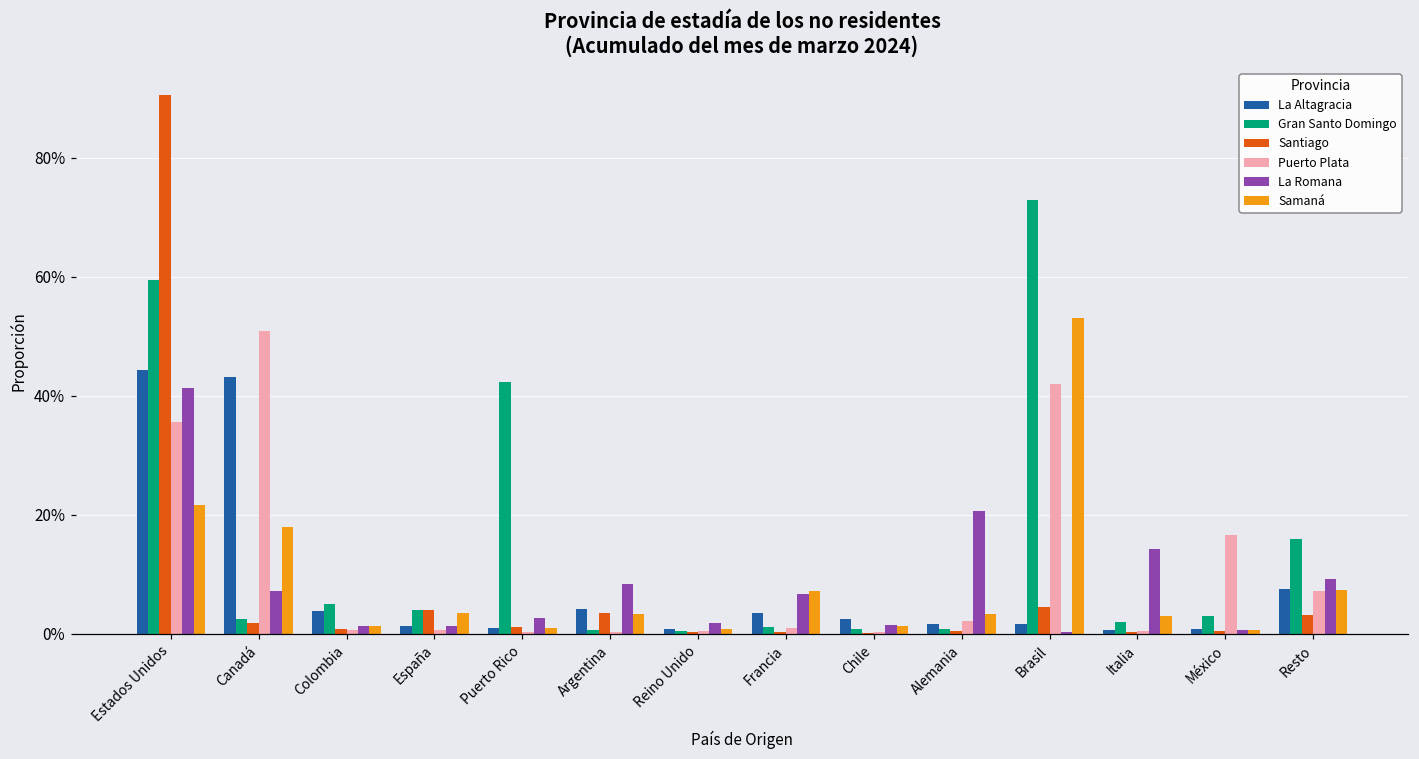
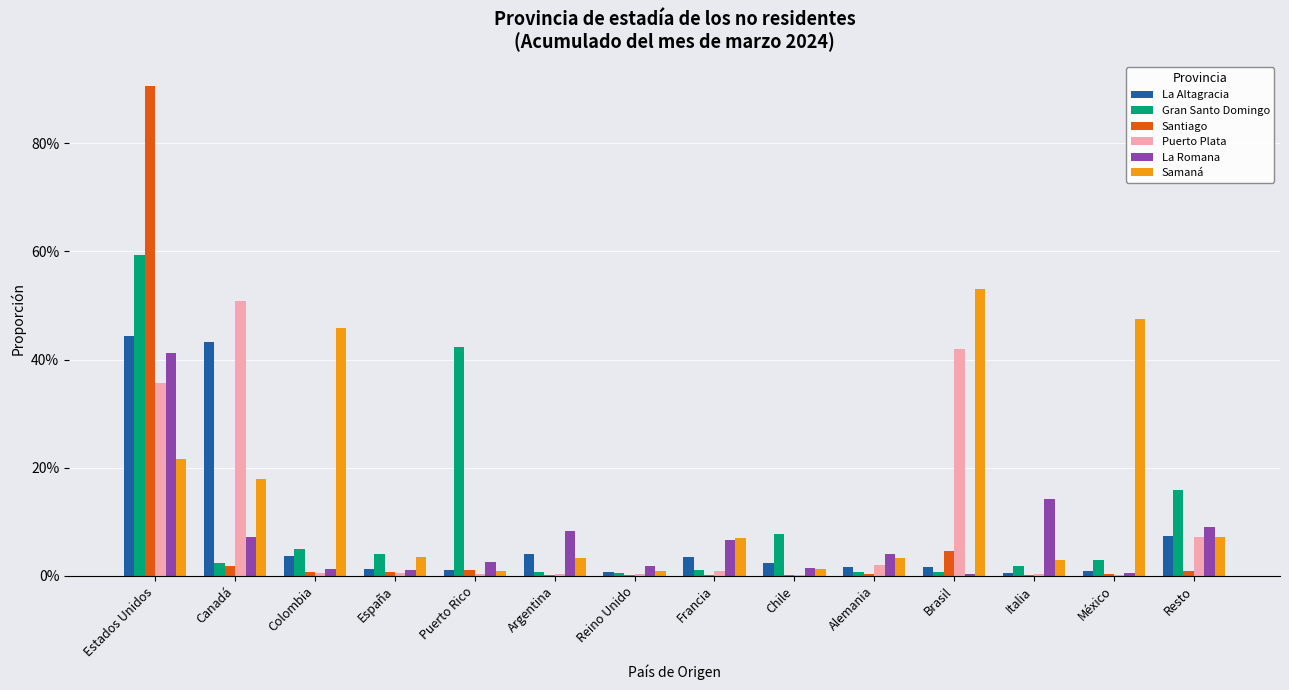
  {
    "La Altagracia": {
      "Estados Unidos": "44%",
      "Canadá": "43%",
      "Colombia": "4%",
      "España": "1%",
      "Puerto Rico": "1%",
      "Argentina": "4%",
      "Reino Unido": "1%",
      "Francia": "4%",
      "Chile": "2%",
      "Alemania": "2%",
      "Brasil": "2%",
      "Italia": "1%",
      "México": "1%",
      "Resto": "7%"
    },
    "Gran Santo Domingo": {
      "Estados Unidos": "59%",
      "Canadá": "2%",
      "Colombia": "5%",
      "España": "4%",
      "Puerto Rico": "42%",
      "Argentina": "1%",
      "Reino Unido": "0%",
      "Francia": "1%",
-     "Chile": "1%",
+     "Chile": "8%",
      "Alemania": "1%",
-     "Brasil": "73%",
+     "Brasil": "1%",
      "Italia": "2%",
      "México": "3%",
      "Resto": "16%"
    },
    "Santiago": {
      "Estados Unidos": "91%",
      "Canadá": "2%",
      "Colombia": "1%",
-     "España": "4%",
+     "España": "1%",
      "Puerto Rico": "1%",
-     "Argentina": "4%",
+     "Argentina": "0%",
      "Brasil": "5%",
-     "Resto": "3%"
+     "Resto": "1%"
    },
    "Puerto Plata": {
      "Estados Unidos": "36%",
      "Canadá": "51%",
      "Colombia": "1%",
      "España": "1%",
      "Francia": "1%",
      "Alemania": "2%",
      "Brasil": "42%",
-     "México": "17%",
+     "México": "0%",
      "Resto": "7%"
    },
    "La Romana": {
      "Estados Unidos": "41%",
      "Canadá": "7%",
      "Colombia": "1%",
      "España": "1%",
      "Puerto Rico": "3%",
      "Argentina": "8%",
      "Reino Unido": "2%",
      "Francia": "7%",
      "Chile": "1%",
-     "Alemania": "21%",
+     "Alemania": "4%",
      "Italia": "14%",
      "México": "1%",
      "Resto": "9%"
    },
    "Samaná": {
      "Estados Unidos": "22%",
      "Canadá": "18%",
-     "Colombia": "1%",
+     "Colombia": "46%",
      "España": "3%",
      "Puerto Rico": "1%",
      "Argentina": "3%",
      "Reino Unido": "1%",
      "Francia": "7%",
      "Chile": "1%",
      "Alemania": "3%",
      "Brasil": "53%",
      "Italia": "3%",
-     "México": "1%",
+     "México": "48%",
      "Resto": "7%"
    }
  }
